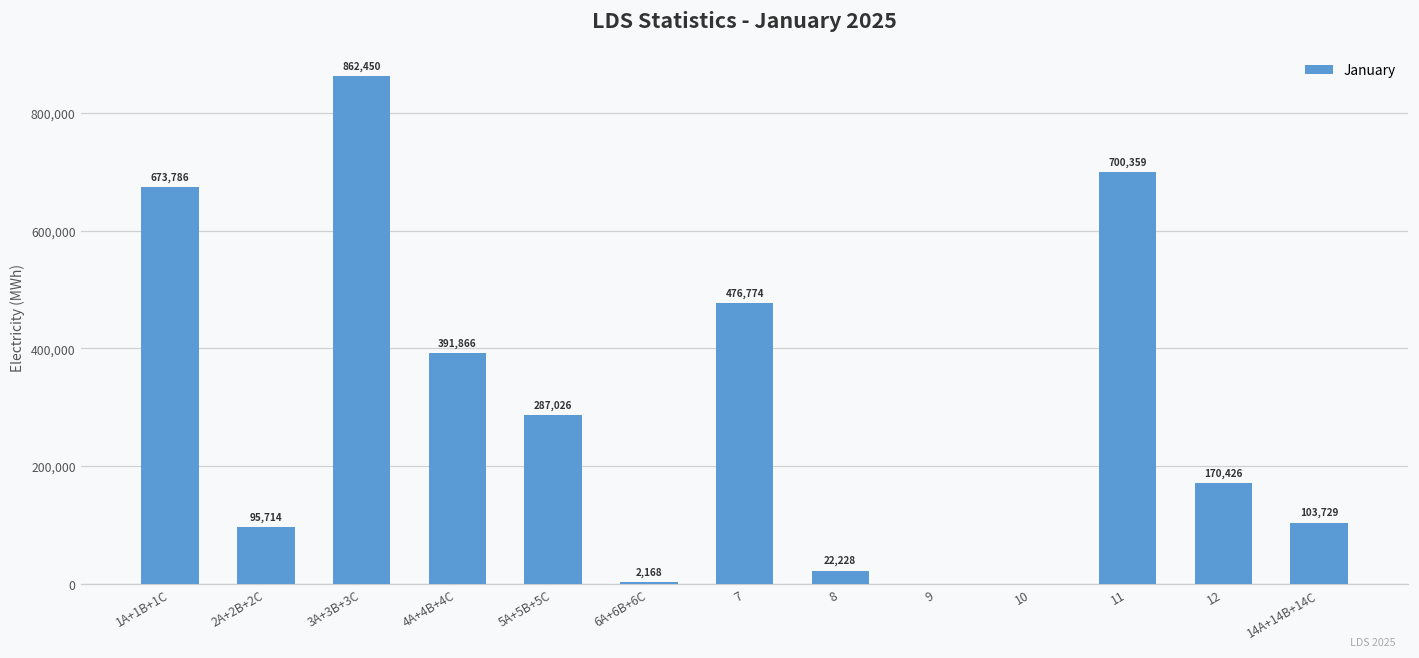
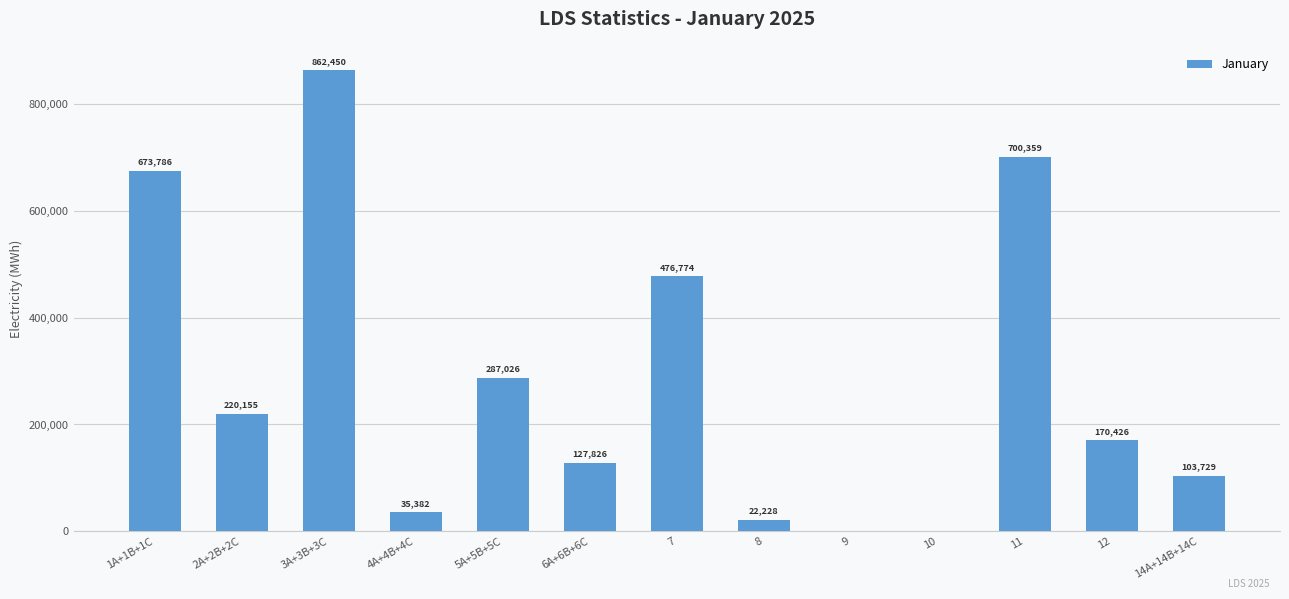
  {
    "1A+1B+1C": "673,786",
-   "2A+2B+2C": "95,714",
+   "2A+2B+2C": "220,155",
    "3A+3B+3C": "862,450",
-   "4A+4B+4C": "391,866",
+   "4A+4B+4C": "35,382",
    "5A+5B+5C": "287,026",
-   "6A+6B+6C": "2,168",
+   "6A+6B+6C": "127,826",
    "7": "476,774",
    "8": "22,228",
    "11": "700,359",
    "12": "170,426",
    "14A+14B+14C": "103,729"
  }
